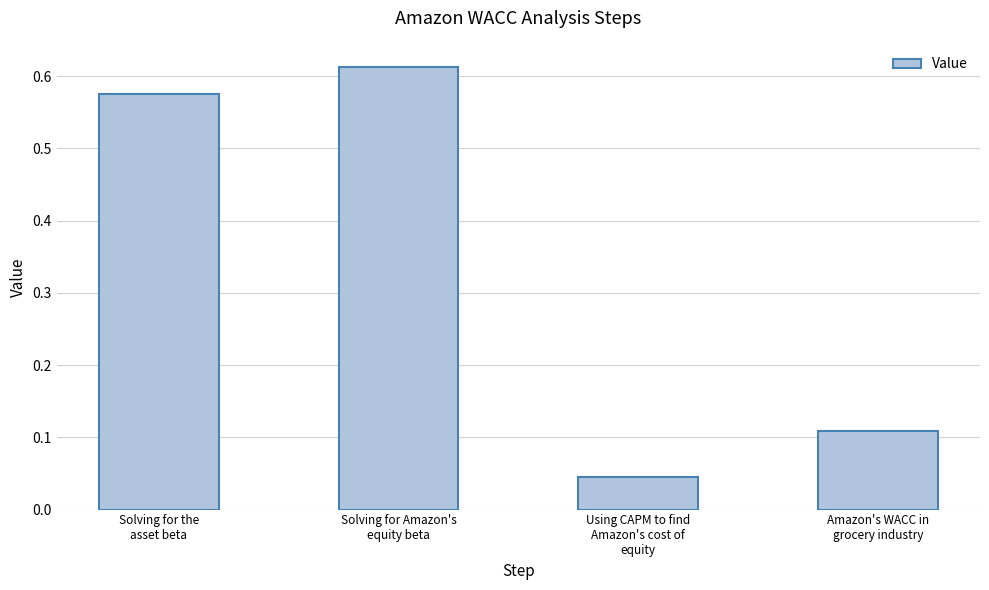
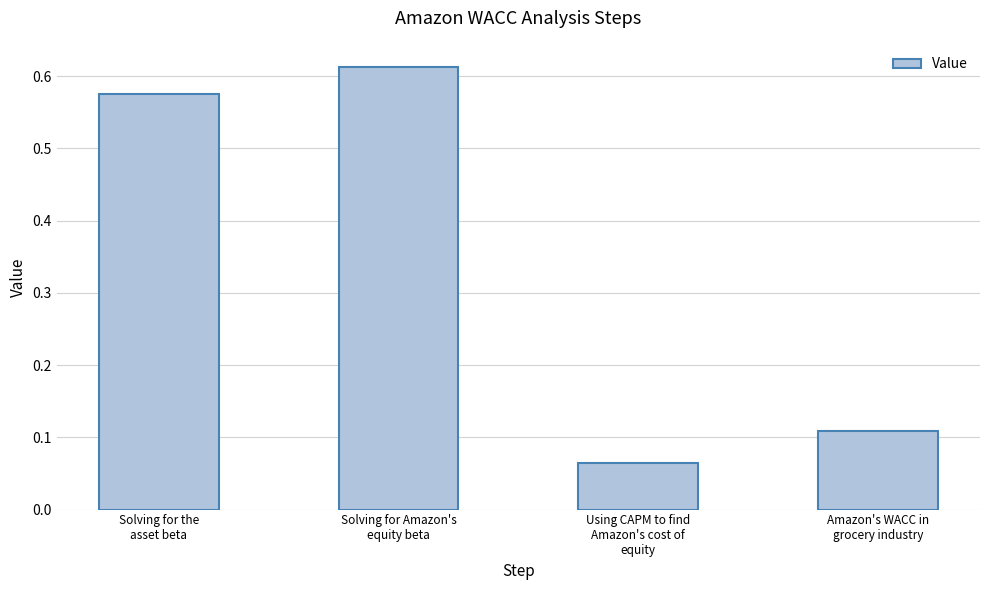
  {
    "Solving for the asset beta": 0.58,
    "Solving for Amazon's equity beta": 0.61,
-   "Using CAPM to find Amazon's cost of equity": 0.05,
+   "Using CAPM to find Amazon's cost of equity": 0.06,
    "Amazon's WACC in grocery industry": 0.11
  }
